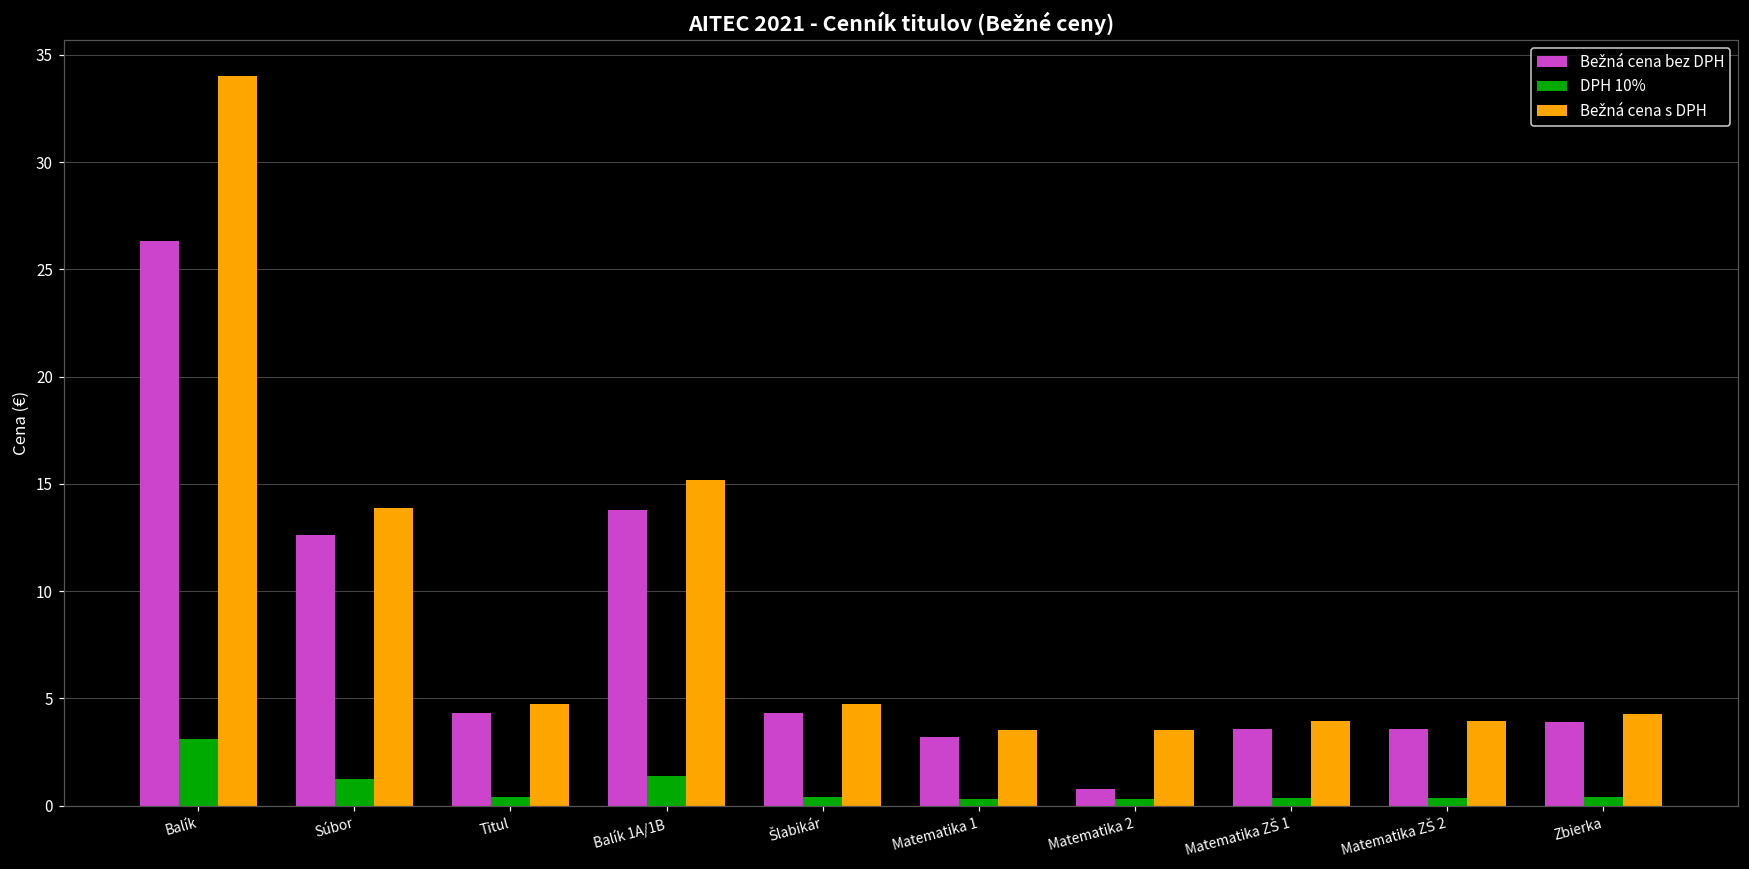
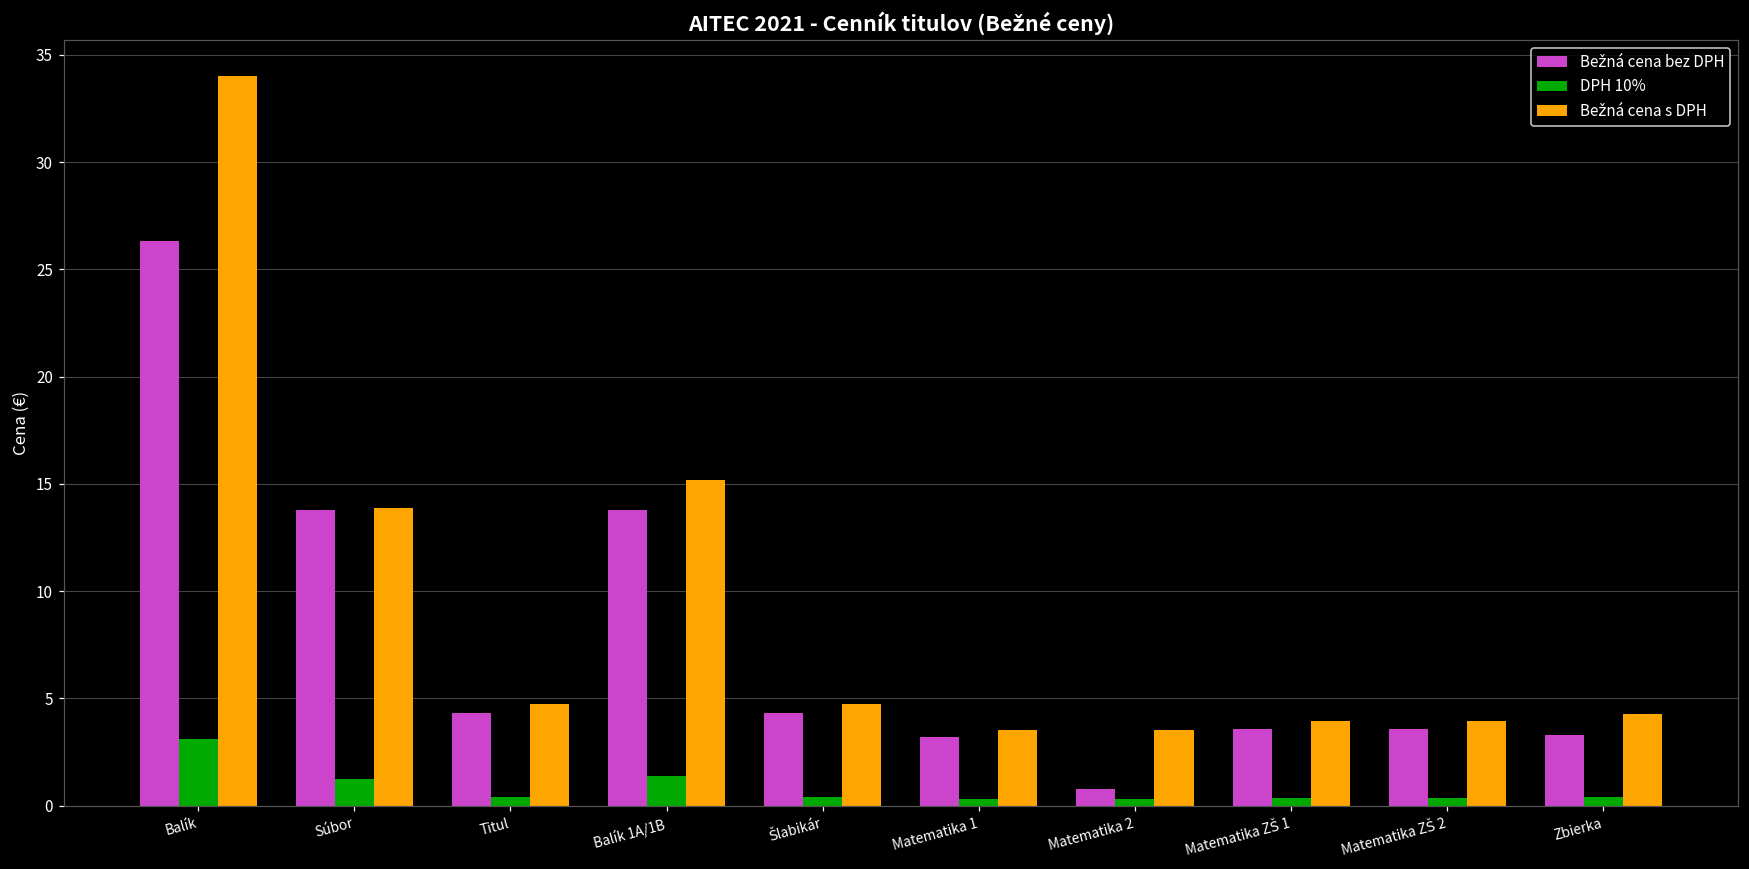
  {
    "Bežná cena bez DPH": {
      "Balík": 26.3,
-     "Súbor": 12.6,
+     "Súbor": 13.8,
      "Titul": 4.3,
      "Balík 1A/1B": 13.8,
      "Šlabikár": 4.3,
      "Matematika 1": 3.2,
      "Matematika 2": 0.8,
      "Matematika ZŠ 1": 3.6,
      "Matematika ZŠ 2": 3.6,
-     "Zbierka": 3.9
+     "Zbierka": 3.3
    },
    "DPH 10%": {
      "Balík": 3.1,
      "Súbor": 1.3,
      "Titul": 0.4,
      "Balík 1A/1B": 1.4,
      "Šlabikár": 0.4,
      "Matematika 1": 0.3,
      "Matematika 2": 0.3,
      "Matematika ZŠ 1": 0.4,
      "Matematika ZŠ 2": 0.4,
      "Zbierka": 0.4
    },
    "Bežná cena s DPH": {
      "Balík": 34.0,
      "Súbor": 13.9,
      "Titul": 4.7,
      "Balík 1A/1B": 15.2,
      "Šlabikár": 4.7,
      "Matematika 1": 3.5,
      "Matematika 2": 3.5,
      "Matematika ZŠ 1": 4.0,
      "Matematika ZŠ 2": 4.0,
      "Zbierka": 4.3
    }
  }
